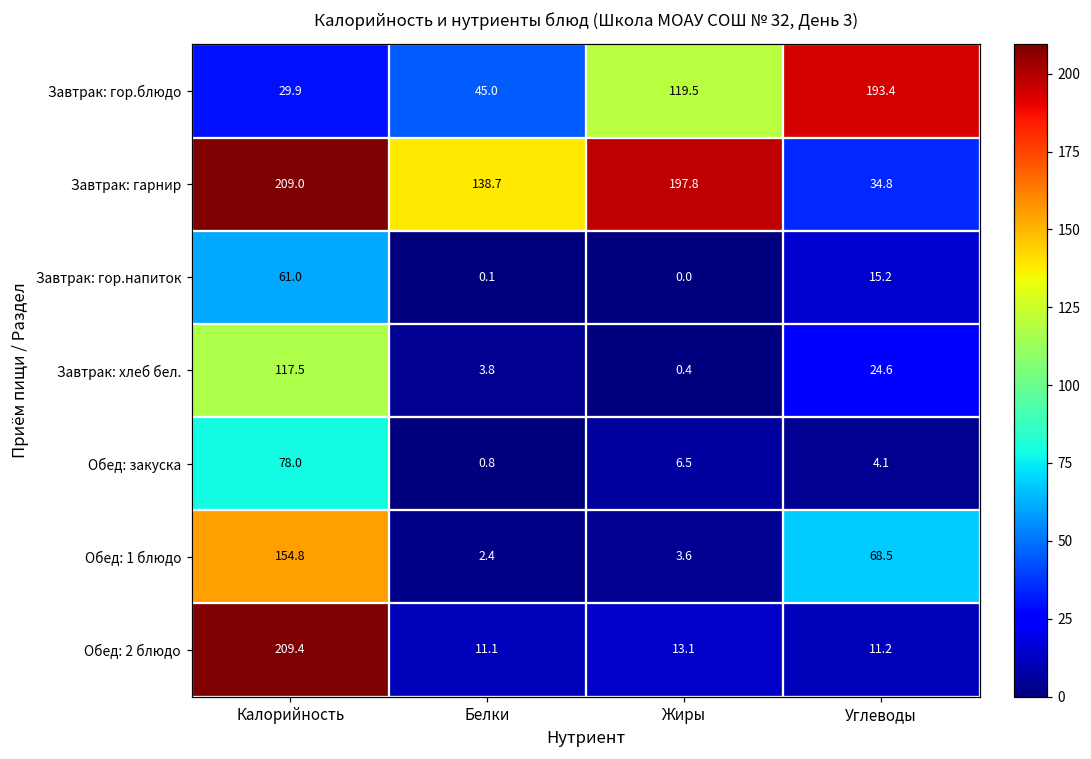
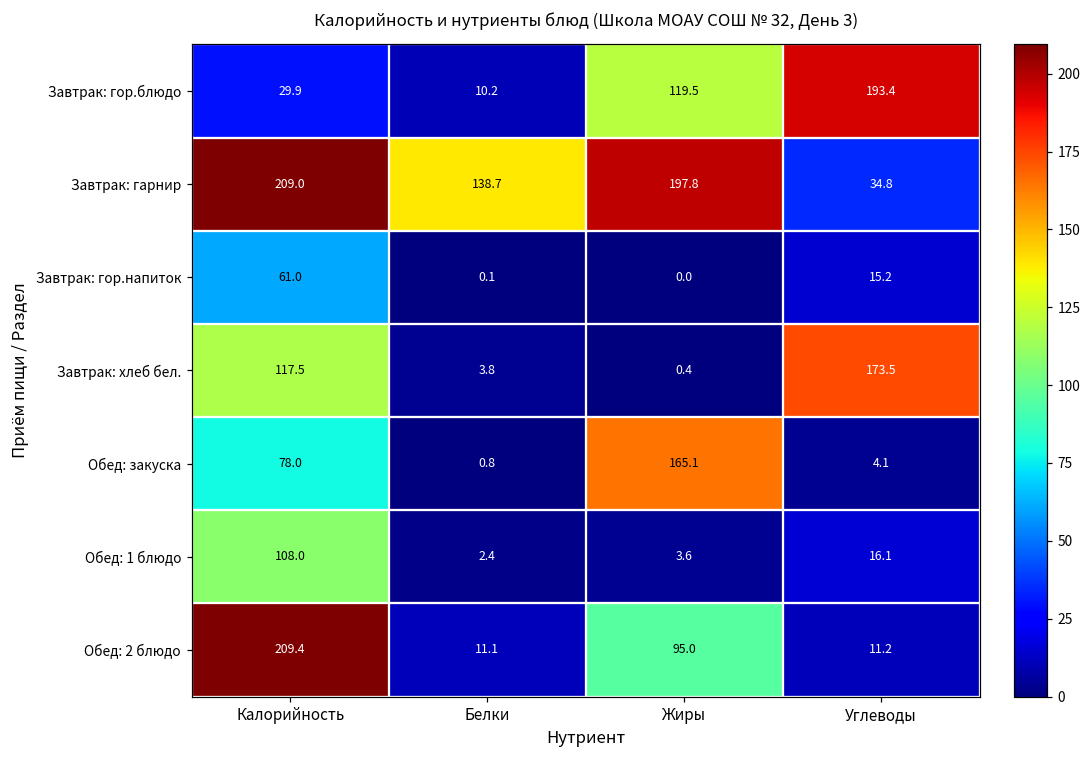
  {
    "Завтрак: гор.блюдо": {
      "Калорийность": 29.9,
-     "Белки": 45.0,
+     "Белки": 10.2,
      "Жиры": 119.5,
      "Углеводы": 193.4
    },
    "Завтрак: гарнир": {
      "Калорийность": 209.0,
      "Белки": 138.7,
      "Жиры": 197.8,
      "Углеводы": 34.8
    },
    "Завтрак: гор.напиток": {
      "Калорийность": 61.0,
      "Белки": 0.1,
      "Жиры": 0.0,
      "Углеводы": 15.2
    },
    "Завтрак: хлеб бел.": {
      "Калорийность": 117.5,
      "Белки": 3.8,
      "Жиры": 0.4,
-     "Углеводы": 24.6
+     "Углеводы": 173.5
    },
    "Обед: закуска": {
      "Калорийность": 78.0,
      "Белки": 0.8,
-     "Жиры": 6.5,
+     "Жиры": 165.1,
      "Углеводы": 4.1
    },
    "Обед: 1 блюдо": {
-     "Калорийность": 154.8,
+     "Калорийность": 108.0,
      "Белки": 2.4,
      "Жиры": 3.6,
-     "Углеводы": 68.5
+     "Углеводы": 16.1
    },
    "Обед: 2 блюдо": {
      "Калорийность": 209.4,
      "Белки": 11.1,
-     "Жиры": 13.1,
+     "Жиры": 95.0,
      "Углеводы": 11.2
    }
  }
